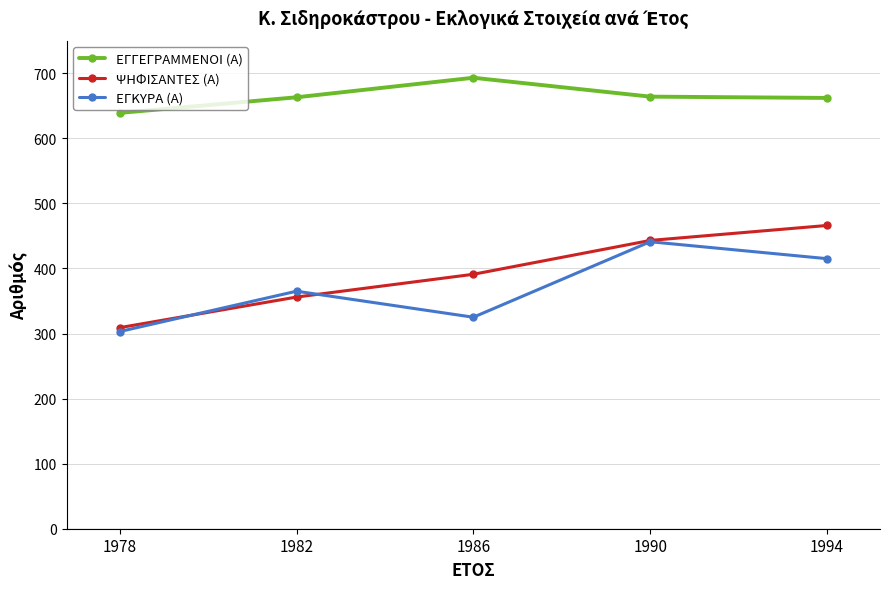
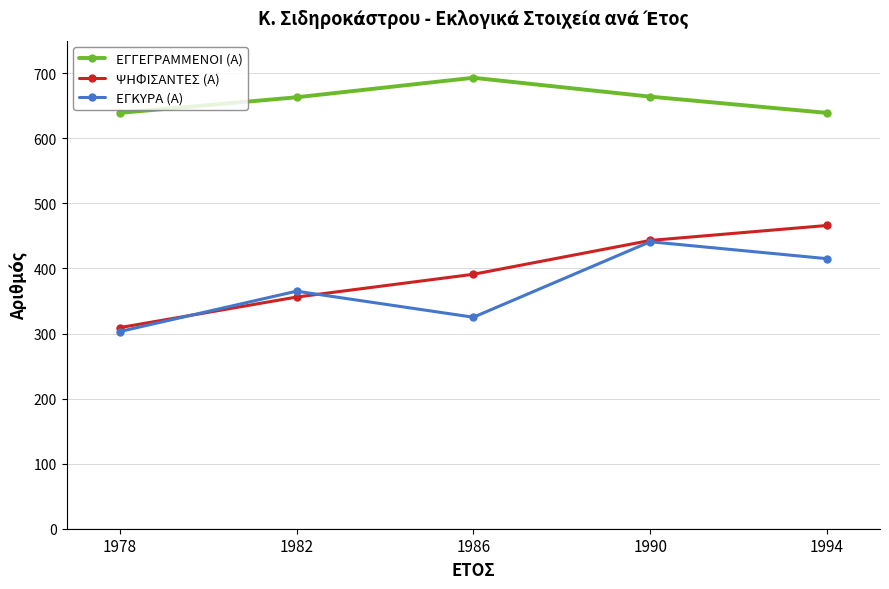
  {
    "ΕΓΓΕΓΡΑΜΜΕΝΟΙ (Α)": {
      "1978": 640,
      "1982": 660,
      "1986": 690,
      "1990": 660,
-     "1994": 660
+     "1994": 640
    },
    "ΨΗΦΙΣΑΝΤΕΣ (Α)": {
      "1978": 310,
      "1982": 360,
      "1986": 390,
      "1994": 470
    },
    "ΕΓΚΥΡΑ (Α)": {
      "1978": 300,
      "1982": 370,
      "1986": 330,
      "1994": 420
    }
  }
